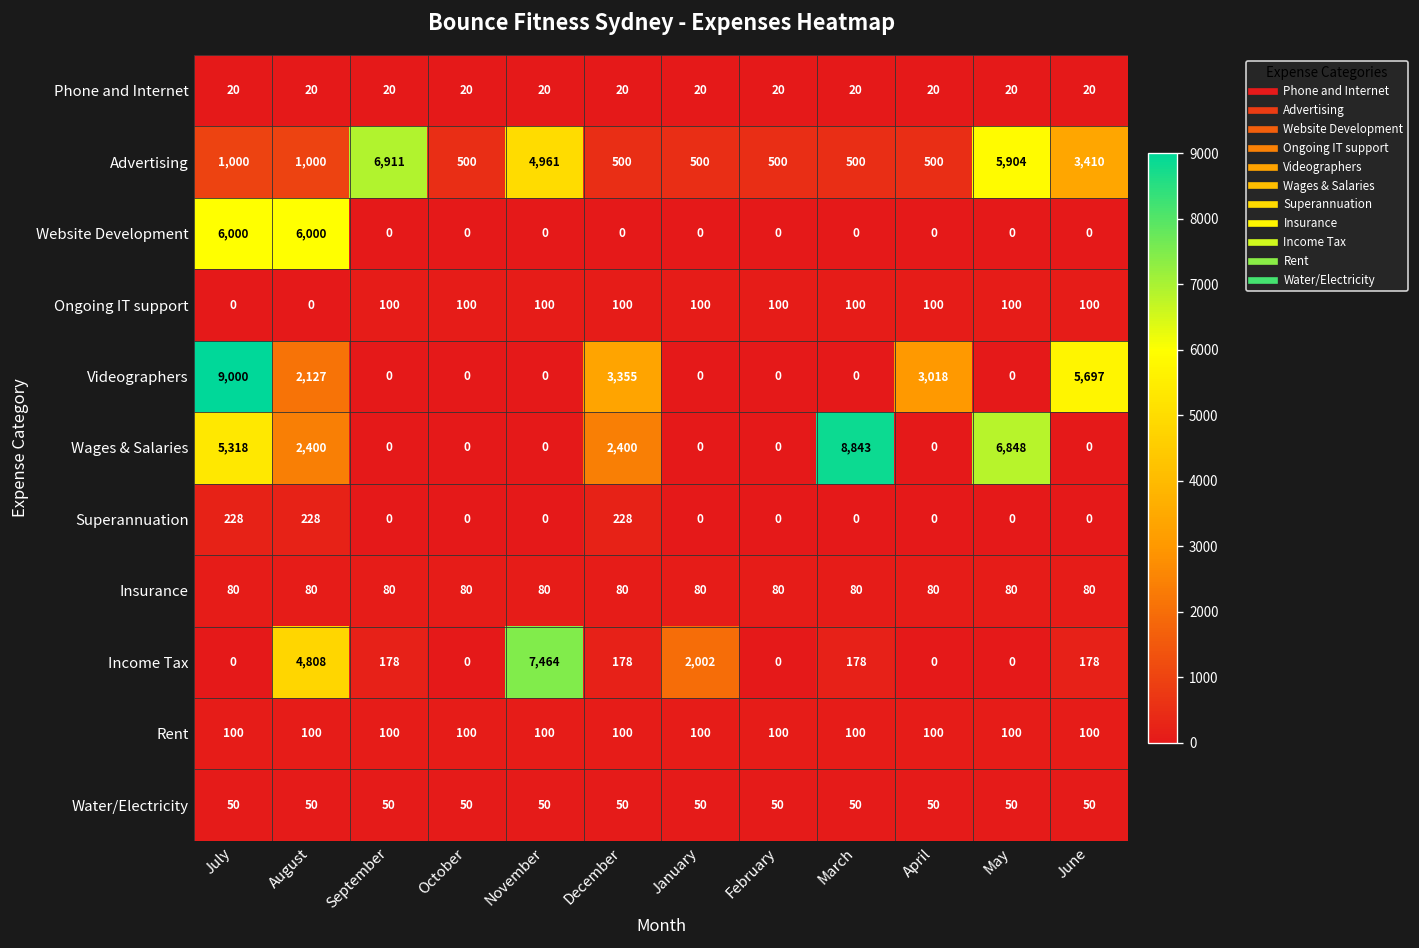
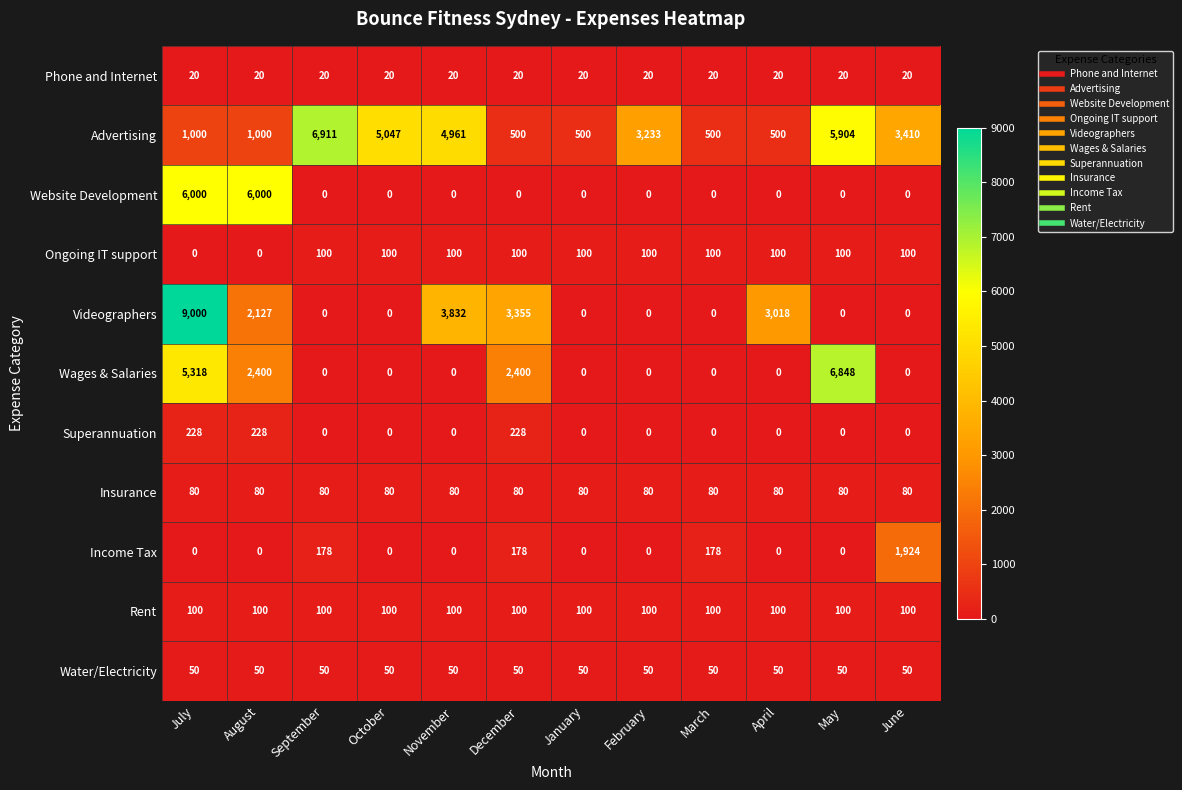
  {
    "Phone and Internet": {
      "July": "20",
      "August": "20",
      "September": "20",
      "October": "20",
      "November": "20",
      "December": "20",
      "January": "20",
      "February": "20",
      "March": "20",
      "April": "20",
      "May": "20",
      "June": "20"
    },
    "Advertising": {
      "July": "1,000",
      "August": "1,000",
      "September": "6,911",
-     "October": "500",
+     "October": "5,047",
      "November": "4,961",
      "December": "500",
      "January": "500",
-     "February": "500",
+     "February": "3,233",
      "March": "500",
      "April": "500",
      "May": "5,904",
      "June": "3,410"
    },
    "Website Development": {
      "July": "6,000",
      "August": "6,000",
      "September": "0",
      "October": "0",
      "November": "0",
      "December": "0",
      "January": "0",
      "February": "0",
      "March": "0",
      "April": "0",
      "May": "0",
      "June": "0"
    },
    "Ongoing IT support": {
      "July": "0",
      "August": "0",
      "September": "100",
      "October": "100",
      "November": "100",
      "December": "100",
      "January": "100",
      "February": "100",
      "March": "100",
      "April": "100",
      "May": "100",
      "June": "100"
    },
    "Videographers": {
      "July": "9,000",
      "August": "2,127",
      "September": "0",
      "October": "0",
-     "November": "0",
+     "November": "3,832",
      "December": "3,355",
      "January": "0",
      "February": "0",
      "March": "0",
      "April": "3,018",
      "May": "0",
-     "June": "5,697"
+     "June": "0"
    },
    "Wages & Salaries": {
      "July": "5,318",
      "August": "2,400",
      "September": "0",
      "October": "0",
      "November": "0",
      "December": "2,400",
      "January": "0",
      "February": "0",
-     "March": "8,843",
+     "March": "0",
      "April": "0",
      "May": "6,848",
      "June": "0"
    },
    "Superannuation": {
      "July": "228",
      "August": "228",
      "September": "0",
      "October": "0",
      "November": "0",
      "December": "228",
      "January": "0",
      "February": "0",
      "March": "0",
      "April": "0",
      "May": "0",
      "June": "0"
    },
    "Insurance": {
      "July": "80",
      "August": "80",
      "September": "80",
      "October": "80",
      "November": "80",
      "December": "80",
      "January": "80",
      "February": "80",
      "March": "80",
      "April": "80",
      "May": "80",
      "June": "80"
    },
    "Income Tax": {
      "July": "0",
-     "August": "4,808",
+     "August": "0",
      "September": "178",
      "October": "0",
-     "November": "7,464",
+     "November": "0",
      "December": "178",
-     "January": "2,002",
+     "January": "0",
      "February": "0",
      "March": "178",
      "April": "0",
      "May": "0",
-     "June": "178"
+     "June": "1,924"
    },
    "Rent": {
      "July": "100",
      "August": "100",
      "September": "100",
      "October": "100",
      "November": "100",
      "December": "100",
      "January": "100",
      "February": "100",
      "March": "100",
      "April": "100",
      "May": "100",
      "June": "100"
    },
    "Water/Electricity": {
      "July": "50",
      "August": "50",
      "September": "50",
      "October": "50",
      "November": "50",
      "December": "50",
      "January": "50",
      "February": "50",
      "March": "50",
      "April": "50",
      "May": "50",
      "June": "50"
    }
  }
